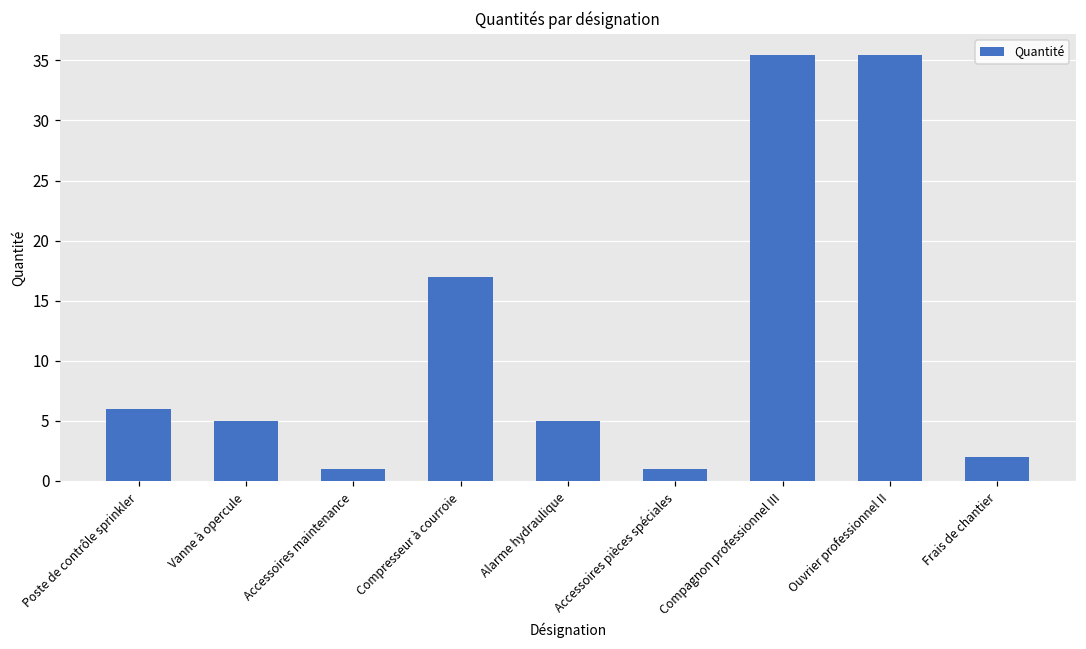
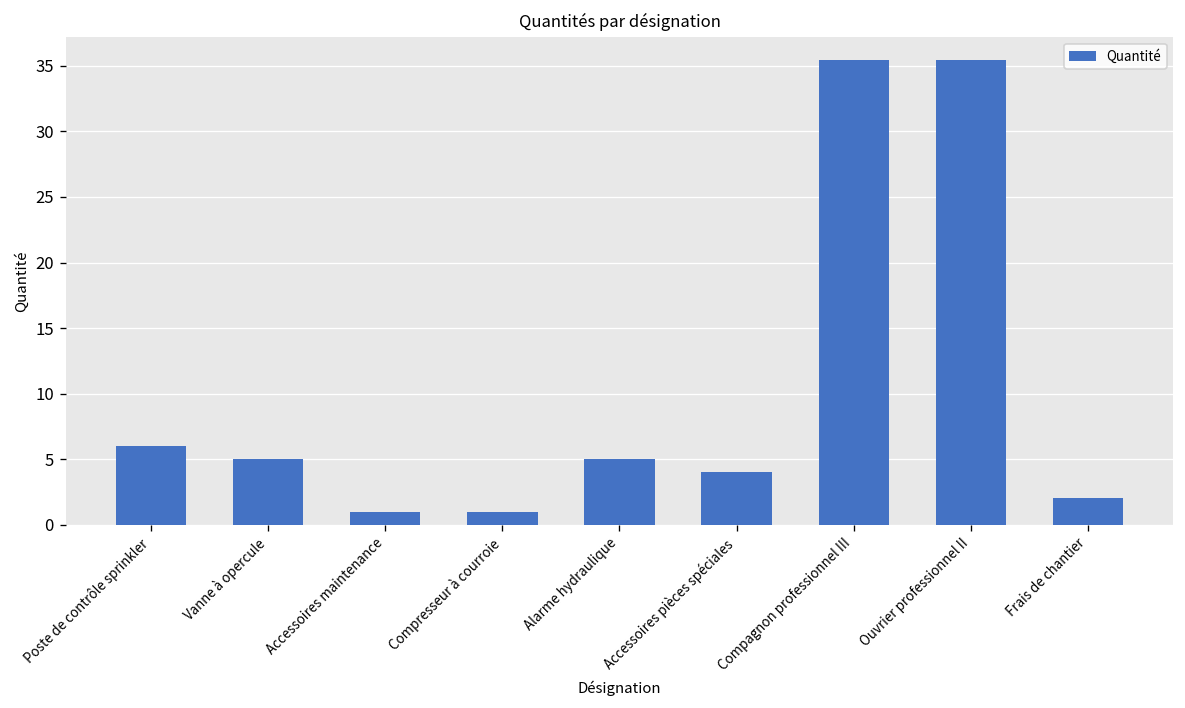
  {
    "Poste de contrôle sprinkler": 6,
    "Vanne à opercule": 5,
    "Accessoires maintenance": 1,
-   "Compresseur à courroie": 17,
+   "Compresseur à courroie": 1,
    "Alarme hydraulique": 5,
-   "Accessoires pièces spéciales": 1,
+   "Accessoires pièces spéciales": 4,
    "Compagnon professionnel III": 35.4,
    "Ouvrier professionnel II": 35.4,
    "Frais de chantier": 2
  }
